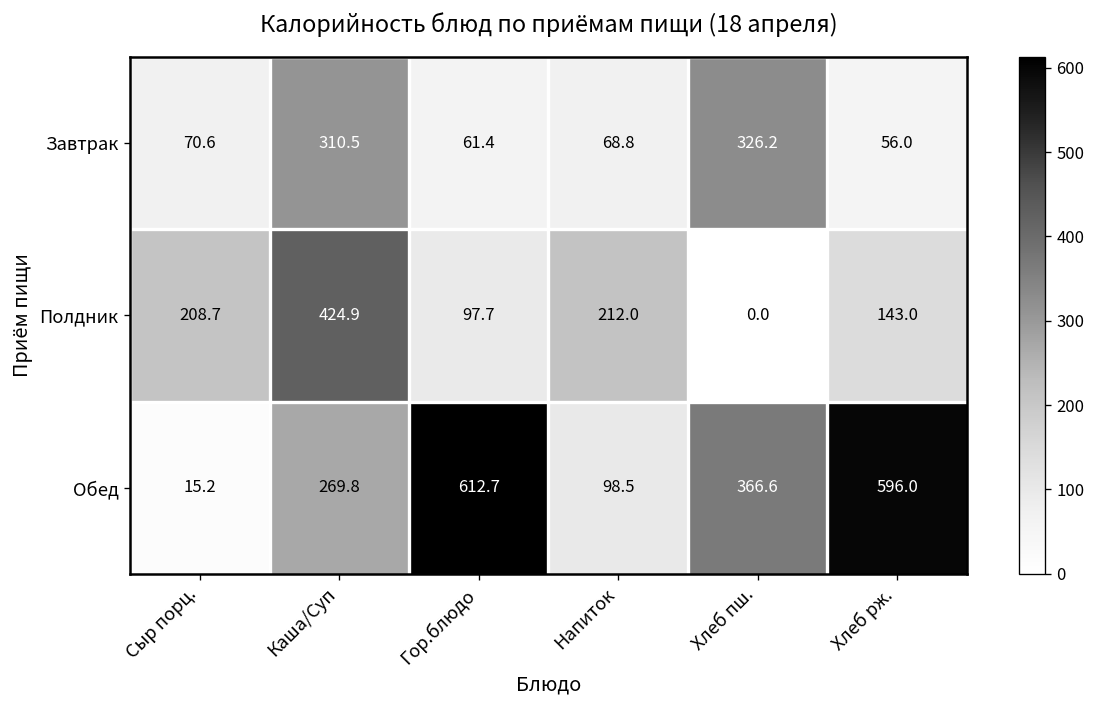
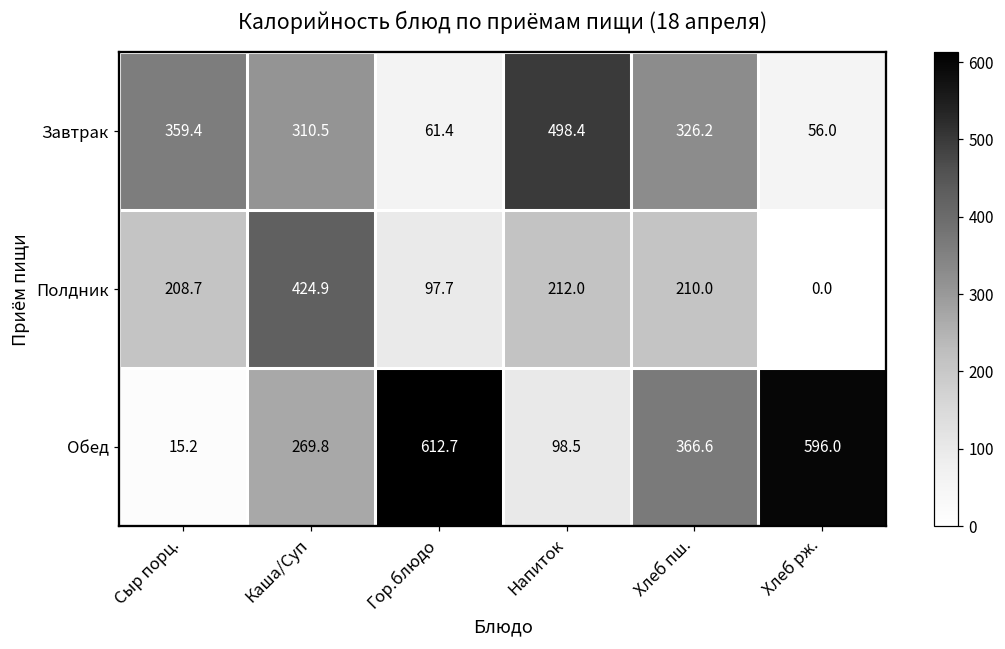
  {
    "Завтрак": {
-     "Сыр порц.": 70.6,
+     "Сыр порц.": 359.4,
      "Каша/Суп": 310.5,
      "Гор.блюдо": 61.4,
-     "Напиток": 68.8,
+     "Напиток": 498.4,
      "Хлеб пш.": 326.2,
      "Хлеб рж.": 56.0
    },
    "Полдник": {
      "Сыр порц.": 208.7,
      "Каша/Суп": 424.9,
      "Гор.блюдо": 97.7,
      "Напиток": 212.0,
-     "Хлеб пш.": 0.0,
-     "Хлеб рж.": 143.0
+     "Хлеб пш.": 210.0,
+     "Хлеб рж.": 0.0
    },
    "Обед": {
      "Сыр порц.": 15.2,
      "Каша/Суп": 269.8,
      "Гор.блюдо": 612.7,
      "Напиток": 98.5,
      "Хлеб пш.": 366.6,
      "Хлеб рж.": 596.0
    }
  }
